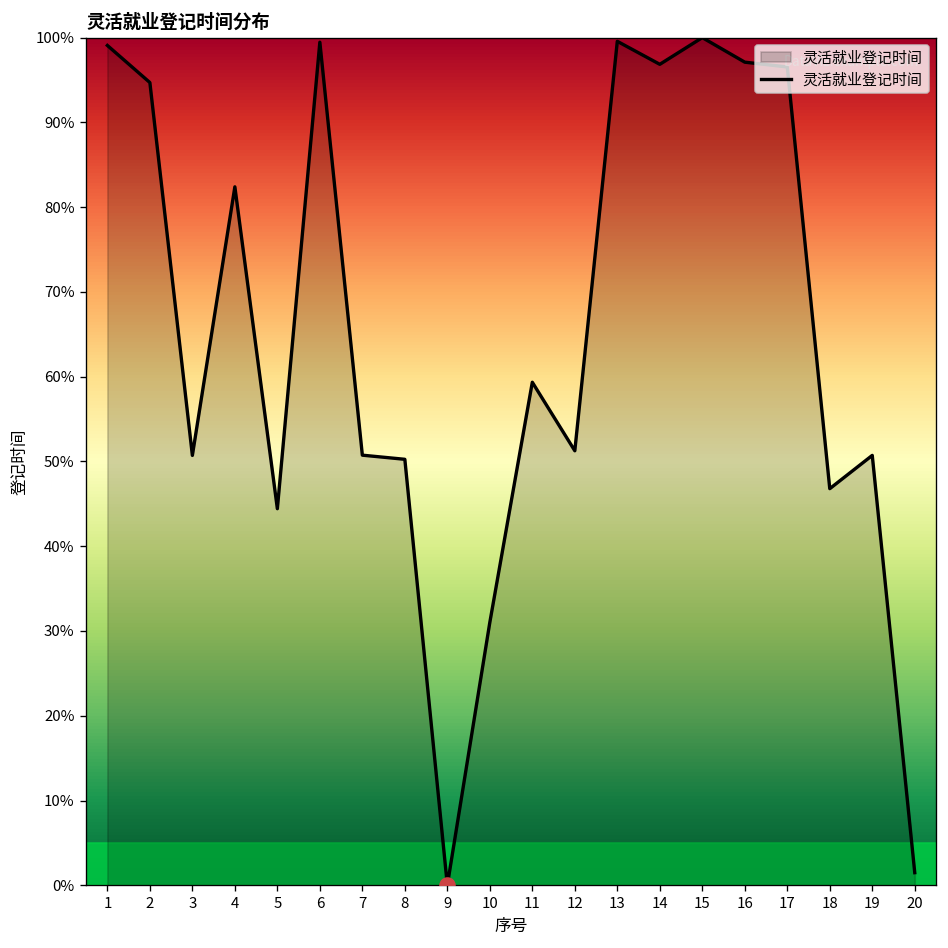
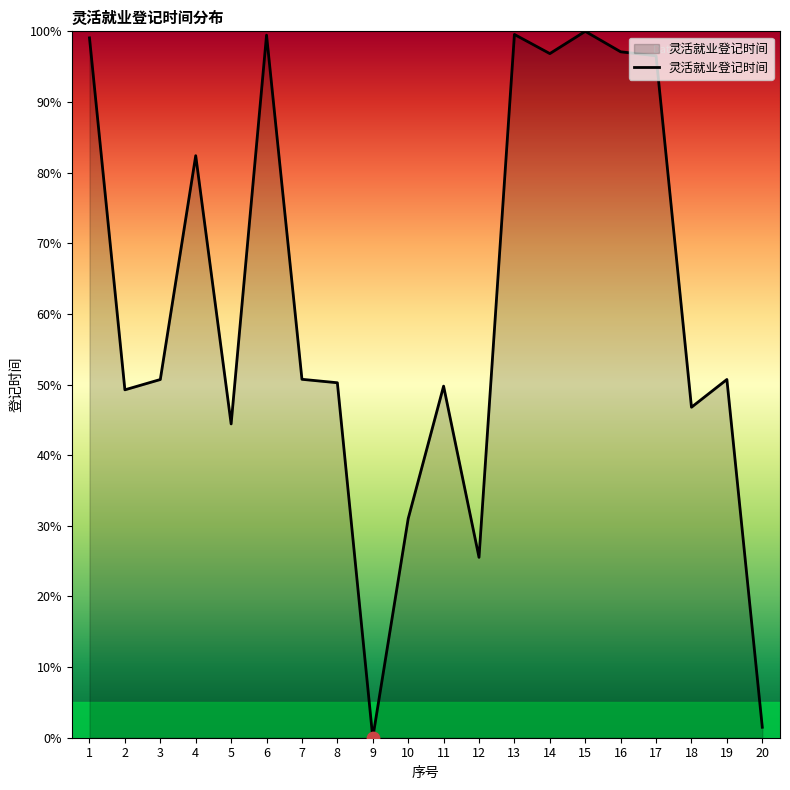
  {
    "灵活就业登记时间": {
      "1": "99%",
-     "2": "95%",
+     "2": "49%",
      "3": "51%",
      "4": "82%",
      "5": "44%",
      "6": "99%",
      "7": "51%",
      "8": "50%",
      "10": "31%",
-     "11": "59%",
-     "12": "51%",
+     "11": "50%",
+     "12": "26%",
      "13": "100%",
      "14": "97%",
      "15": "100%",
      "16": "97%",
      "18": "47%",
      "19": "51%"
    }
  }
